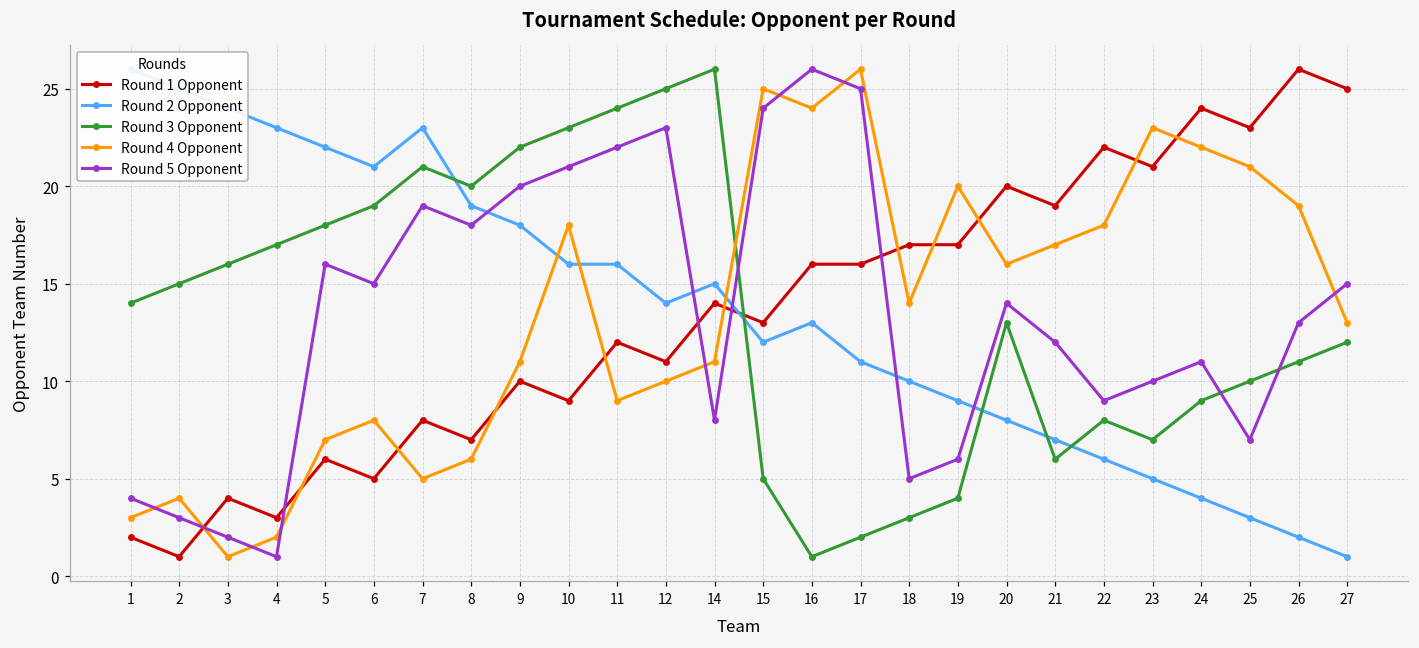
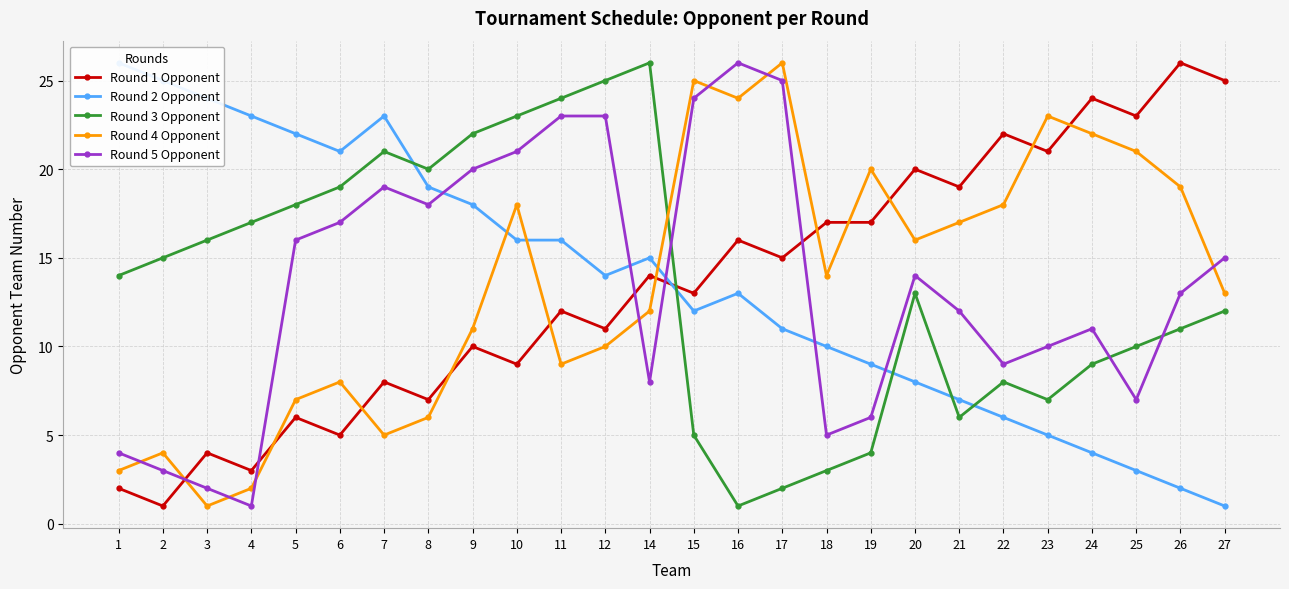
  {
    "Round 1 Opponent": {
      "1": 2,
      "2": 1,
      "3": 4,
      "4": 3,
      "5": 6,
      "6": 5,
      "7": 8,
      "8": 7,
      "9": 10,
      "10": 9,
      "11": 12,
      "12": 11,
      "14": 14,
      "15": 13,
      "16": 16,
-     "17": 16,
+     "17": 15,
      "18": 17,
      "19": 17,
      "20": 20,
      "21": 19,
      "22": 22,
      "23": 21,
      "24": 24,
      "25": 23,
      "26": 26,
      "27": 25
    },
    "Round 2 Opponent": {
      "4": 23,
      "5": 22,
      "6": 21,
      "7": 23,
      "8": 19,
      "9": 18,
      "10": 16,
      "11": 16,
      "12": 14,
      "14": 15,
      "15": 12,
      "16": 13,
      "17": 11,
      "18": 10,
      "19": 9,
      "20": 8,
      "21": 7,
      "22": 6,
      "23": 5,
      "24": 4,
      "25": 3,
      "26": 2,
      "27": 1
    },
    "Round 3 Opponent": {
      "1": 14,
      "2": 15,
      "3": 16,
      "4": 17,
      "5": 18,
      "6": 19,
      "7": 21,
      "8": 20,
      "9": 22,
      "10": 23,
      "11": 24,
      "12": 25,
      "14": 26,
      "15": 5,
      "16": 1,
      "17": 2,
      "18": 3,
      "19": 4,
      "20": 13,
      "21": 6,
      "22": 8,
      "23": 7,
      "24": 9,
      "25": 10,
      "26": 11,
      "27": 12
    },
    "Round 4 Opponent": {
      "1": 3,
      "2": 4,
      "3": 1,
      "4": 2,
      "5": 7,
      "6": 8,
      "7": 5,
      "8": 6,
      "9": 11,
      "10": 18,
      "11": 9,
      "12": 10,
-     "14": 11,
+     "14": 12,
      "15": 25,
      "16": 24,
      "17": 26,
      "18": 14,
      "19": 20,
      "20": 16,
      "21": 17,
      "22": 18,
      "23": 23,
      "24": 22,
      "25": 21,
      "26": 19,
      "27": 13
    },
    "Round 5 Opponent": {
      "1": 4,
      "2": 3,
      "3": 2,
      "4": 1,
      "5": 16,
-     "6": 15,
+     "6": 17,
      "7": 19,
      "8": 18,
      "9": 20,
      "10": 21,
-     "11": 22,
+     "11": 23,
      "12": 23,
      "14": 8,
      "15": 24,
      "16": 26,
      "17": 25,
      "18": 5,
      "19": 6,
      "20": 14,
      "21": 12,
      "22": 9,
      "23": 10,
      "24": 11,
      "25": 7,
      "26": 13,
      "27": 15
    }
  }
